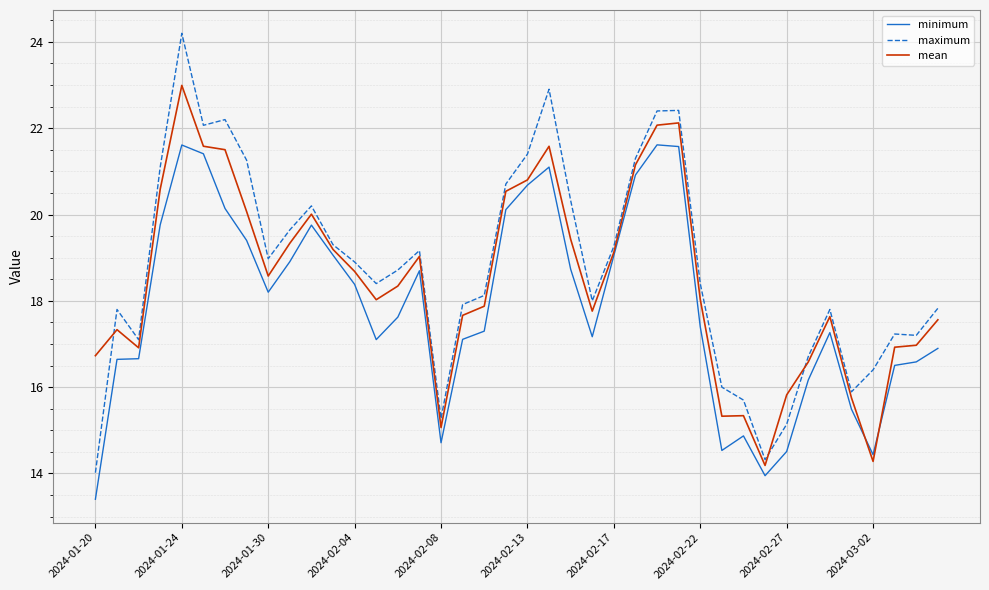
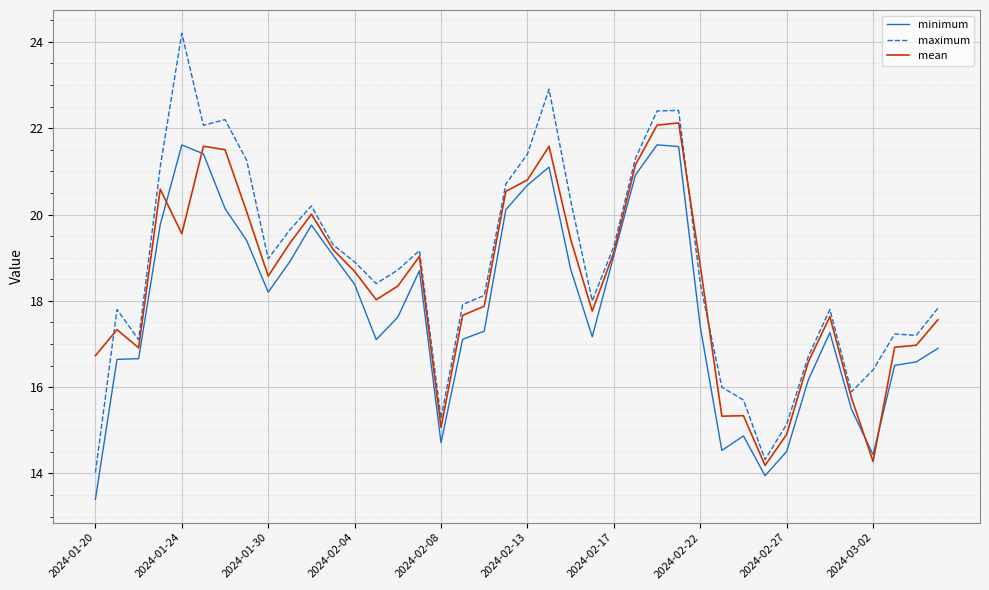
  {
    "mean": {
      "2024-01-20": 16.7,
-     "2024-01-24": 23.0,
+     "2024-01-24": 19.6,
      "2024-01-30": 18.6,
      "2024-02-04": 18.7,
      "2024-02-08": 15.1,
      "2024-02-13": 20.8,
      "2024-02-17": 19.1,
-     "2024-02-22": 18.0,
-     "2024-02-27": 15.8,
+     "2024-02-22": 18.8,
+     "2024-02-27": 14.9,
      "2024-03-02": 14.3
    }
  }
